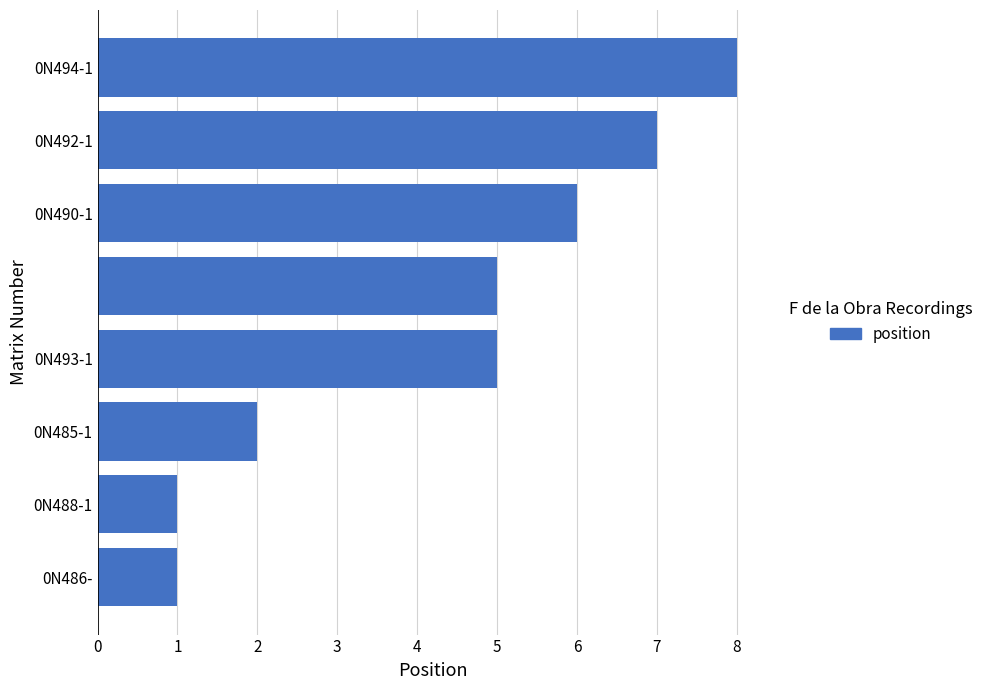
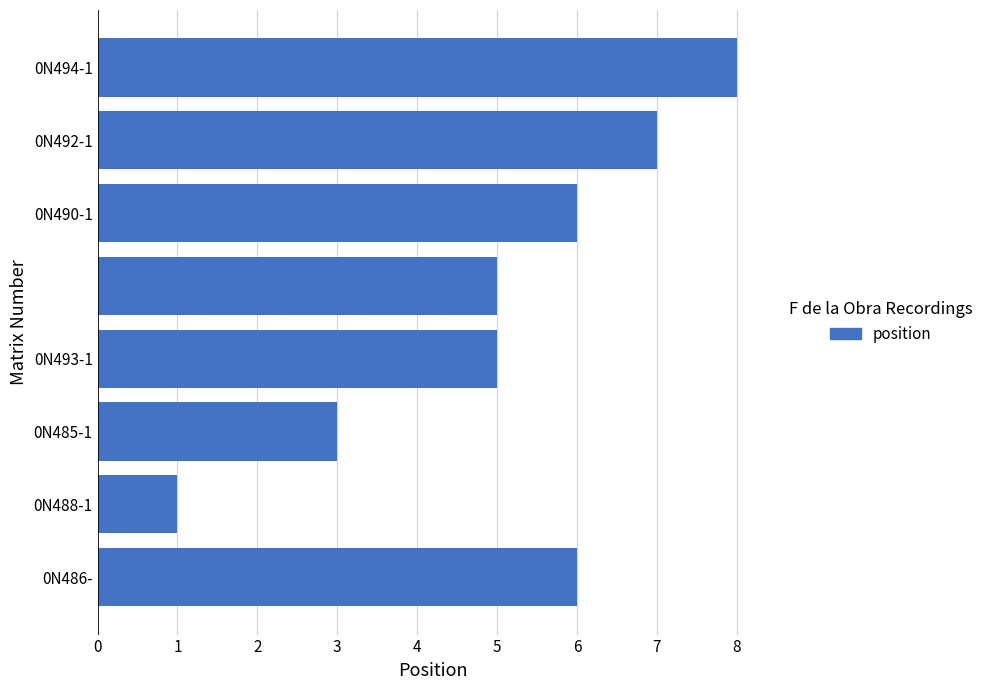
  {
    "0N494-1": 8,
    "0N492-1": 7,
    "0N490-1": 6,
    "0N493-1": 5,
-   "0N485-1": 2,
+   "0N485-1": 3,
    "0N488-1": 1,
-   "0N486-": 1
+   "0N486-": 6
  }
